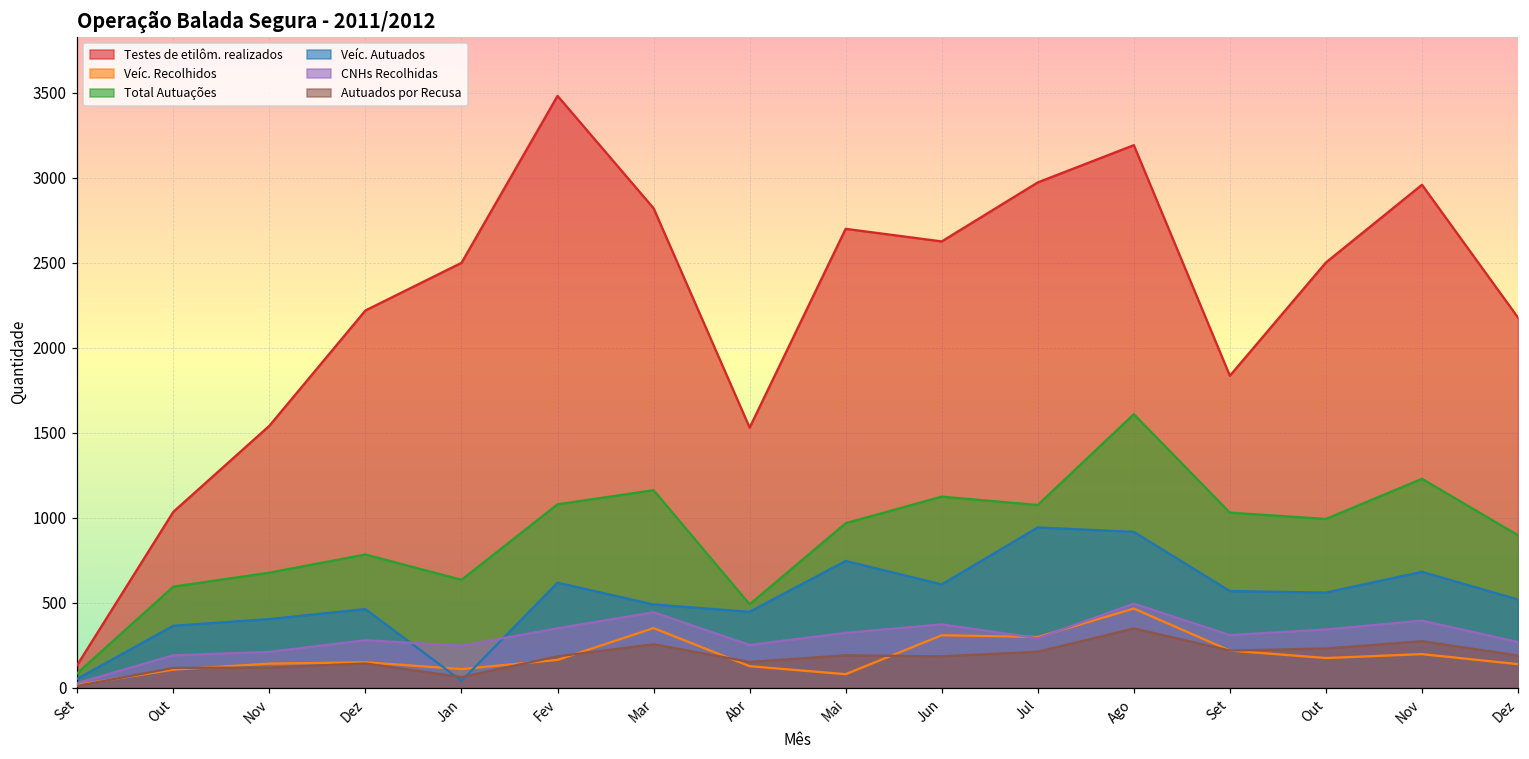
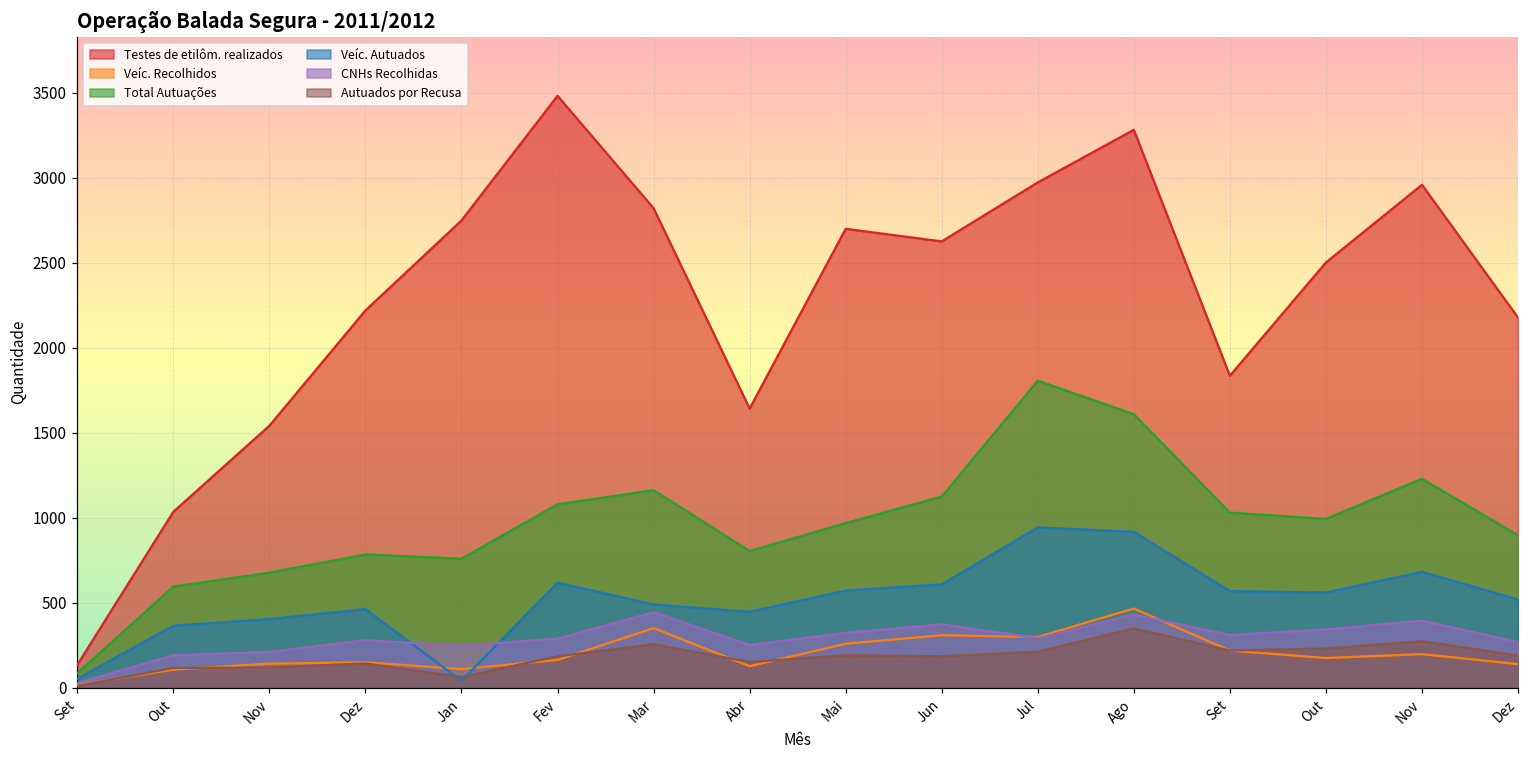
  {
    "Testes de etilôm. realizados": {
-     "Jan": 2500,
+     "Jan": 2750,
      "Fev": 3480,
      "Mar": 2820,
-     "Abr": 1530,
+     "Abr": 1640,
      "Mai": 2700,
      "Jun": 2630,
      "Jul": 2970,
-     "Ago": 3190
+     "Ago": 3280
    },
    "Veíc. Recolhidos": {
      "Jan": 110,
      "Fev": 160,
      "Mar": 350,
      "Abr": 130,
-     "Mai": 80,
+     "Mai": 260,
      "Jun": 310,
      "Ago": 470
    },
    "Total Autuações": {
-     "Jan": 640,
+     "Jan": 760,
      "Fev": 1080,
      "Mar": 1160,
-     "Abr": 490,
+     "Abr": 800,
      "Mai": 970,
      "Jun": 1120,
-     "Jul": 1080,
+     "Jul": 1810,
      "Ago": 1610
    },
    "Veíc. Autuados": {
      "Jan": 40,
      "Fev": 620,
      "Mar": 490,
      "Abr": 450,
-     "Mai": 750,
+     "Mai": 570,
      "Jun": 610,
      "Jul": 940,
      "Ago": 920
    },
    "CNHs Recolhidas": {
      "Jan": 250,
-     "Fev": 350,
+     "Fev": 290,
      "Mar": 440,
      "Abr": 250,
      "Mai": 320,
      "Jun": 370,
-     "Ago": 500
+     "Ago": 430
    },
    "Autuados por Recusa": {
      "Jan": 60,
      "Fev": 190,
      "Mar": 260,
      "Abr": 150,
      "Mai": 190,
      "Jun": 190,
      "Jul": 210,
      "Ago": 350
    }
  }
